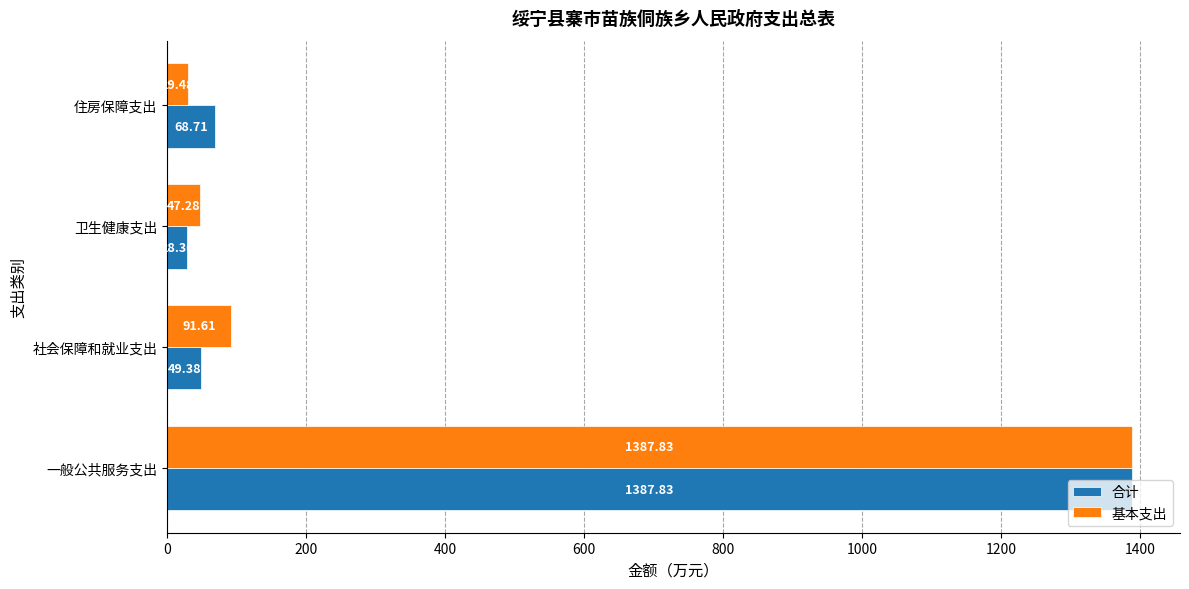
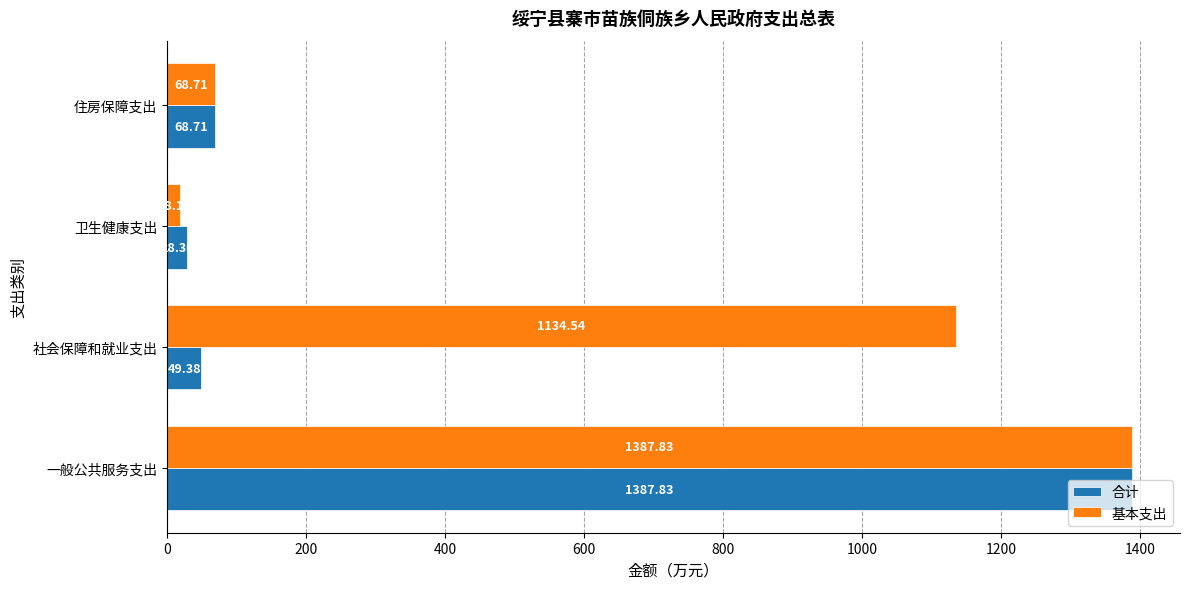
  {
    "合计": {
      "住房保障支出": 68.71,
      "卫生健康支出": 28.30,
      "社会保障和就业支出": 49.38
    },
    "基本支出": {
-     "住房保障支出": 29.48,
-     "卫生健康支出": 50,
-     "社会保障和就业支出": 91.61,
+     "住房保障支出": 68.71,
+     "卫生健康支出": 20,
+     "社会保障和就业支出": 1134.54,
      "一般公共服务支出": 1387.83
    }
  }
